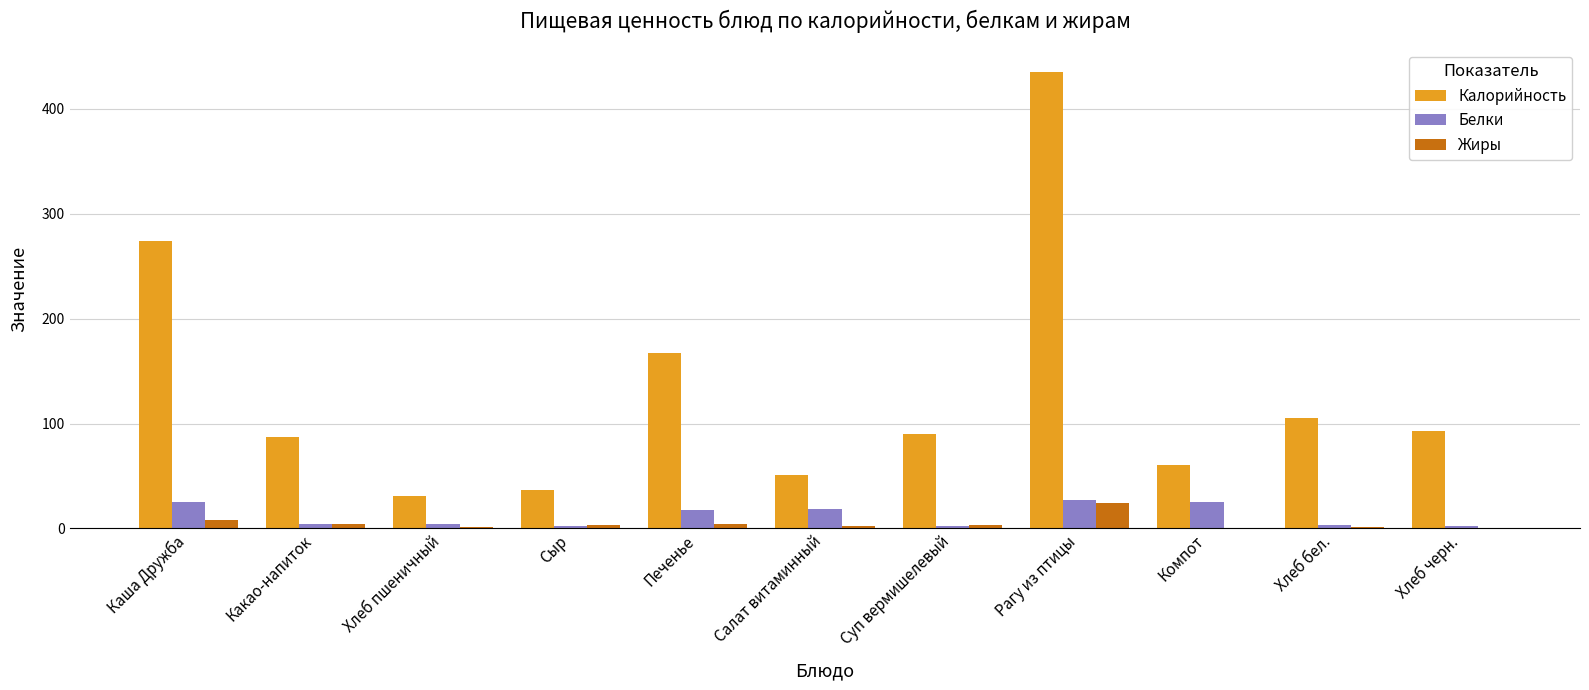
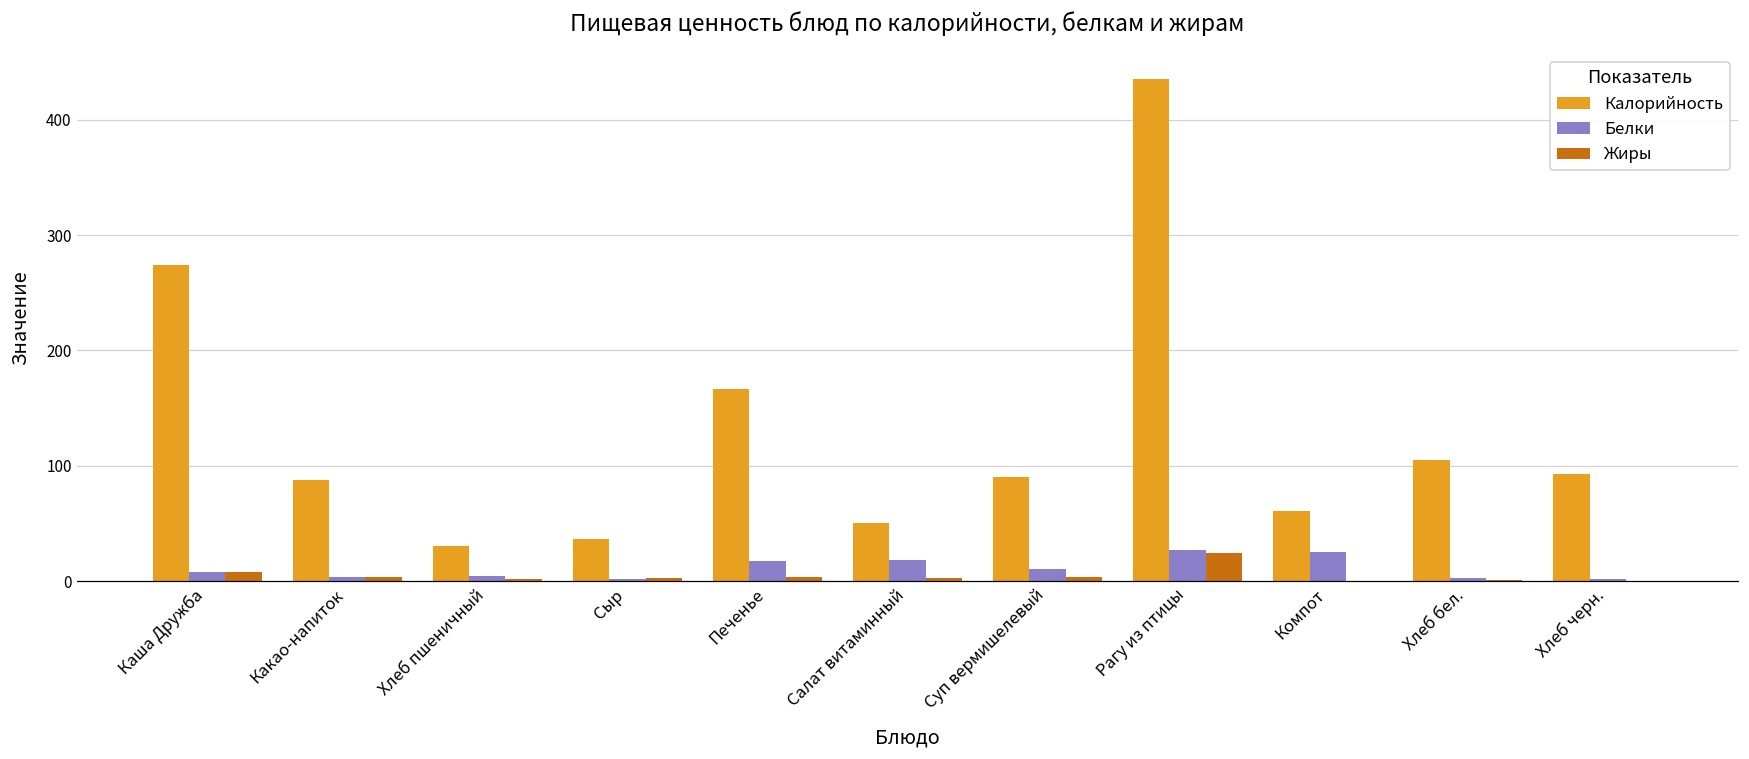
  {
    "Белки": {
-     "Каша Дружба": 25,
+     "Каша Дружба": 8,
      "Какао-напиток": 4,
      "Хлеб пшеничный": 5,
      "Печенье": 18,
      "Салат витаминный": 18,
-     "Суп вермишелевый": 2,
+     "Суп вермишелевый": 11,
      "Рагу из птицы": 27,
      "Компот": 25,
      "Хлеб бел.": 3
    }
  }
